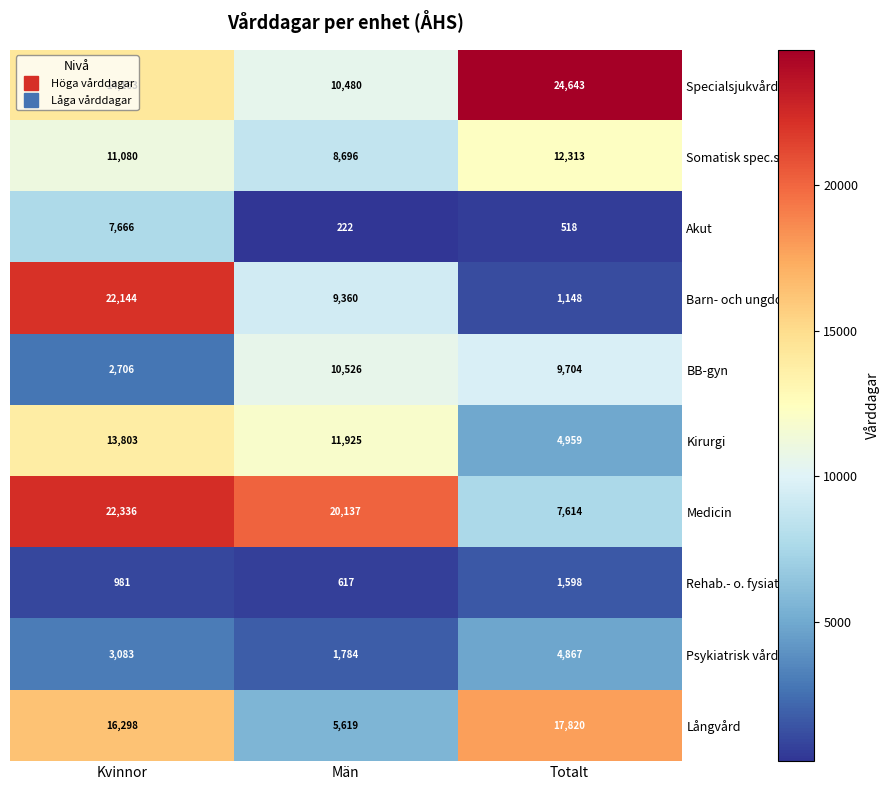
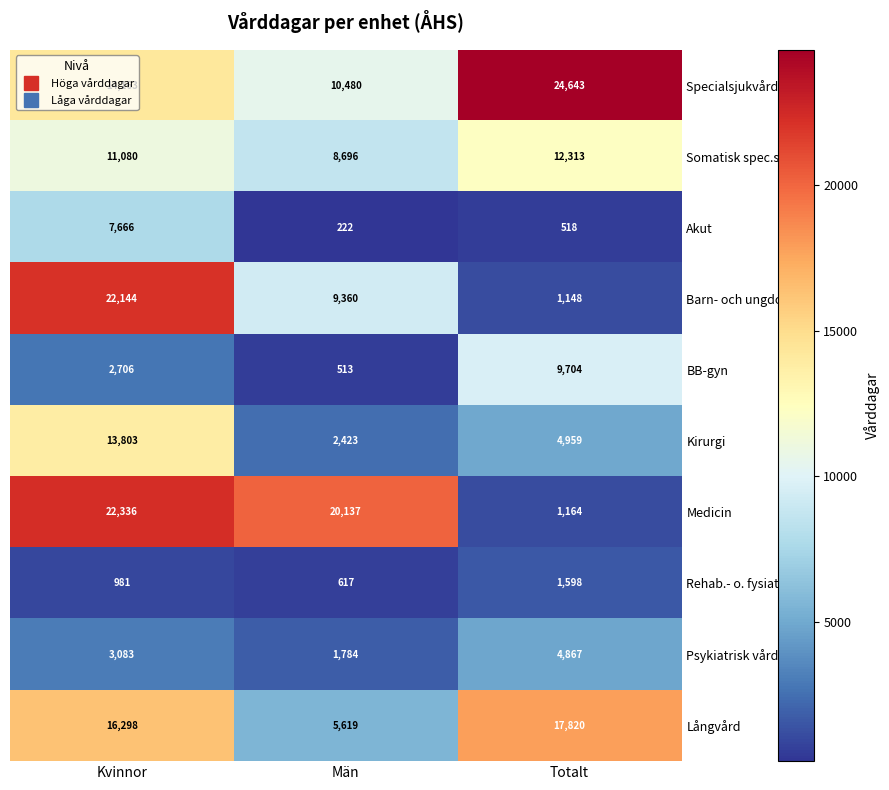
  {
    "Somatisk spec.sjukv.": {
      "Kvinnor": "11,080",
      "Män": "8,696",
      "Totalt": "12,313"
    },
    "Akut": {
      "Kvinnor": "7,666",
      "Män": "222",
      "Totalt": "518"
    },
    "Barn- och ungdom": {
      "Kvinnor": "22,144",
      "Män": "9,360",
      "Totalt": "1,148"
    },
    "BB-gyn": {
      "Kvinnor": "2,706",
-     "Män": "10,526",
+     "Män": "513",
      "Totalt": "9,704"
    },
    "Kirurgi": {
      "Kvinnor": "13,803",
-     "Män": "11,925",
+     "Män": "2,423",
      "Totalt": "4,959"
    },
    "Medicin": {
      "Kvinnor": "22,336",
      "Män": "20,137",
-     "Totalt": "7,614"
+     "Totalt": "1,164"
    },
    "Rehab.- o. fysiatri": {
      "Kvinnor": "981",
      "Män": "617",
      "Totalt": "1,598"
    },
    "Psykiatrisk vård": {
      "Kvinnor": "3,083",
      "Män": "1,784",
      "Totalt": "4,867"
    },
    "Långvård": {
      "Kvinnor": "16,298",
      "Män": "5,619",
      "Totalt": "17,820"
    }
  }
